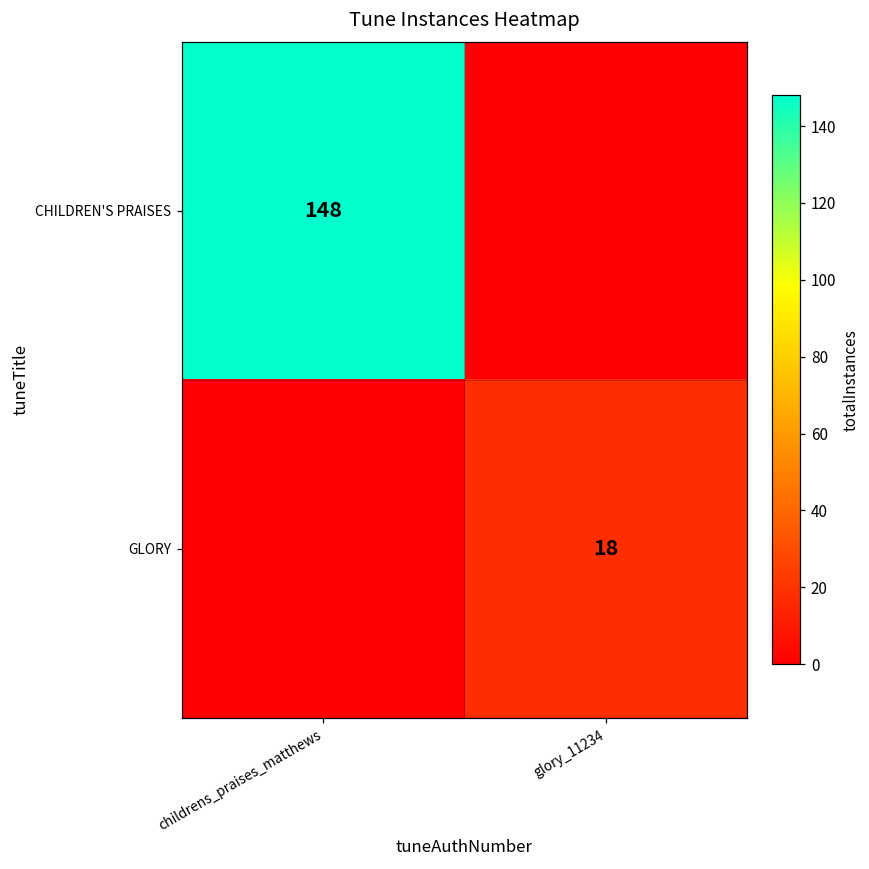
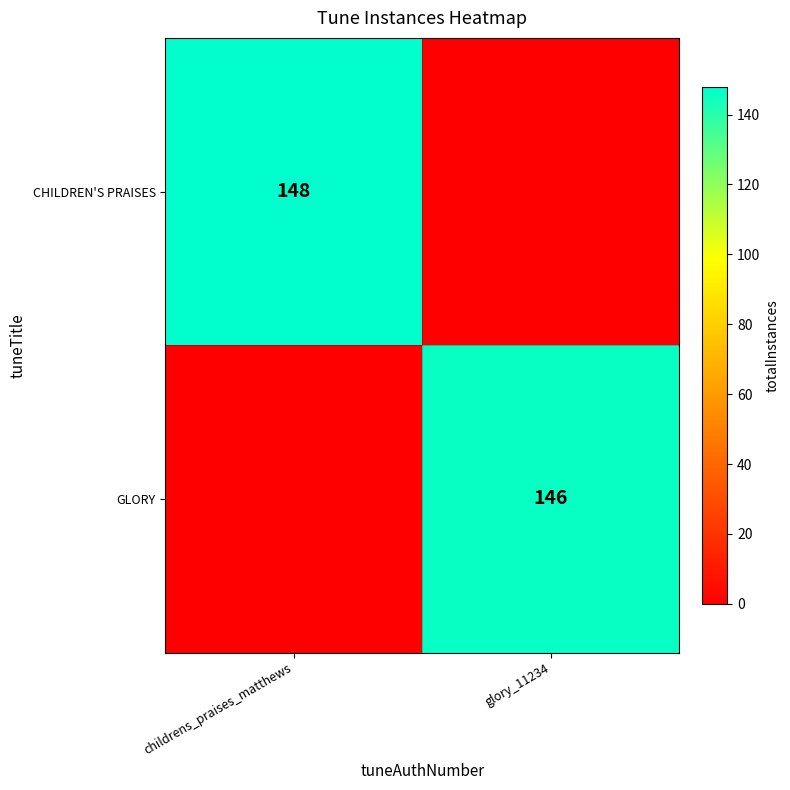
  {
    "CHILDREN'S PRAISES": {
      "childrens_praises_matthews": 148
    },
    "GLORY": {
-     "glory_11234": 18
+     "glory_11234": 146
    }
  }
